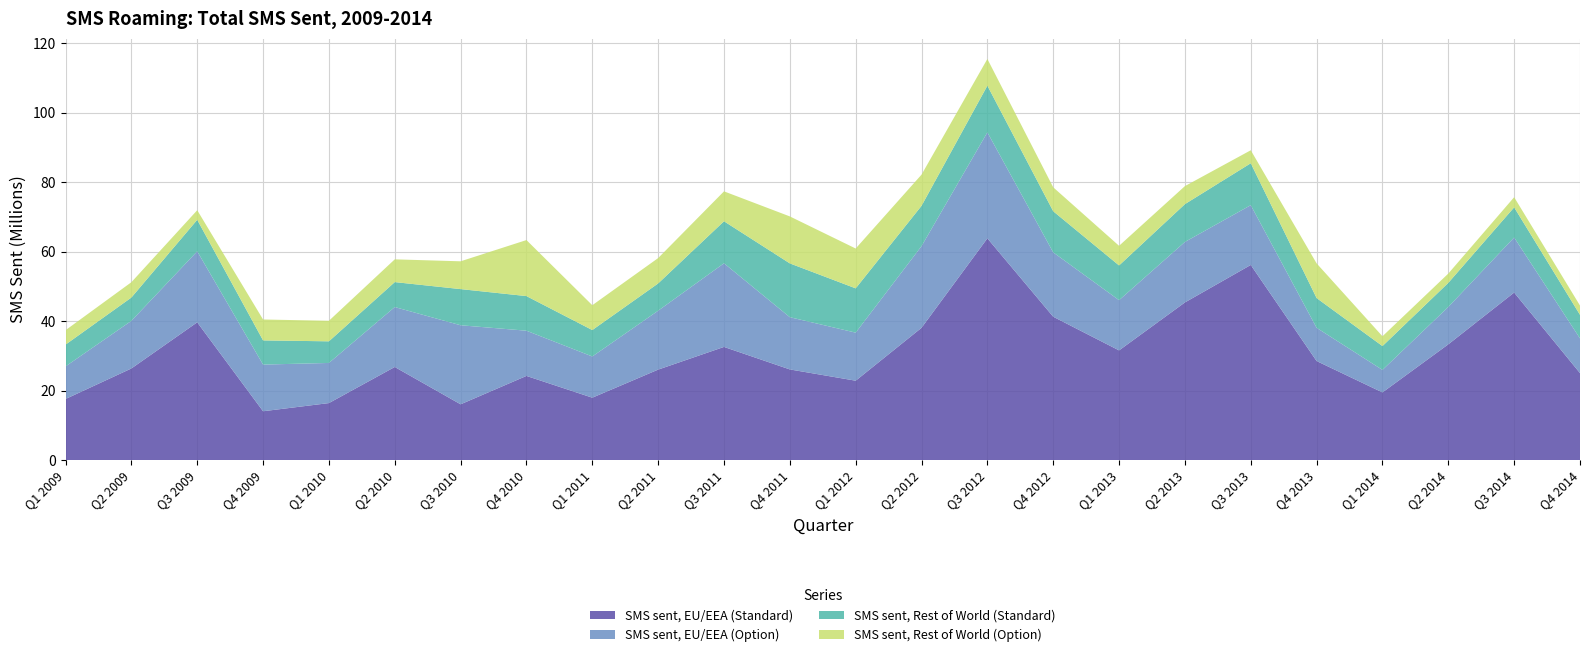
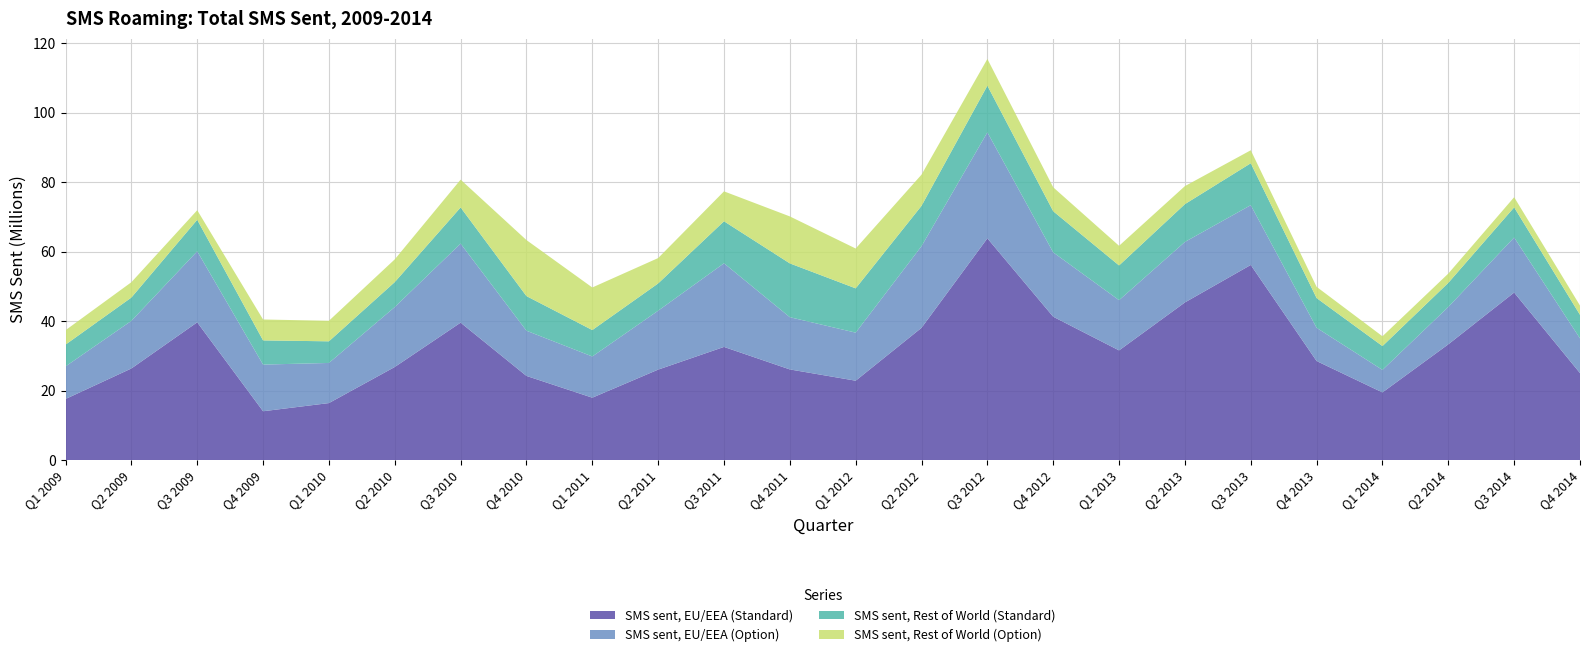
  {
    "SMS sent, EU/EEA (Standard)": {
      "Q1 2009": 18,
      "Q2 2009": 26,
      "Q3 2009": 40,
      "Q4 2009": 14,
      "Q1 2010": 16,
      "Q2 2010": 27,
-     "Q3 2010": 16,
+     "Q3 2010": 40,
      "Q4 2010": 24,
      "Q1 2011": 18,
      "Q2 2011": 26,
      "Q3 2011": 33,
      "Q4 2011": 26,
      "Q1 2012": 23,
      "Q2 2012": 38,
      "Q3 2012": 64,
      "Q4 2012": 41,
      "Q1 2013": 32,
      "Q2 2013": 45,
      "Q3 2013": 56,
      "Q4 2013": 29,
      "Q1 2014": 19,
      "Q2 2014": 33,
      "Q3 2014": 48,
      "Q4 2014": 25
    },
    "SMS sent, Rest of World (Option)": {
      "Q1 2009": 4,
      "Q2 2009": 4,
      "Q3 2009": 3,
      "Q4 2009": 6,
      "Q1 2010": 6,
      "Q2 2010": 7,
      "Q3 2010": 8,
      "Q4 2010": 16,
-     "Q1 2011": 7,
+     "Q1 2011": 12,
      "Q2 2011": 7,
      "Q3 2011": 9,
      "Q4 2011": 14,
      "Q1 2012": 11,
      "Q2 2012": 9,
      "Q3 2012": 8,
      "Q4 2012": 7,
      "Q1 2013": 6,
      "Q2 2013": 5,
      "Q3 2013": 4,
-     "Q4 2013": 10,
+     "Q4 2013": 3,
      "Q1 2014": 3,
      "Q2 2014": 3,
      "Q3 2014": 3,
      "Q4 2014": 3
    }
  }
